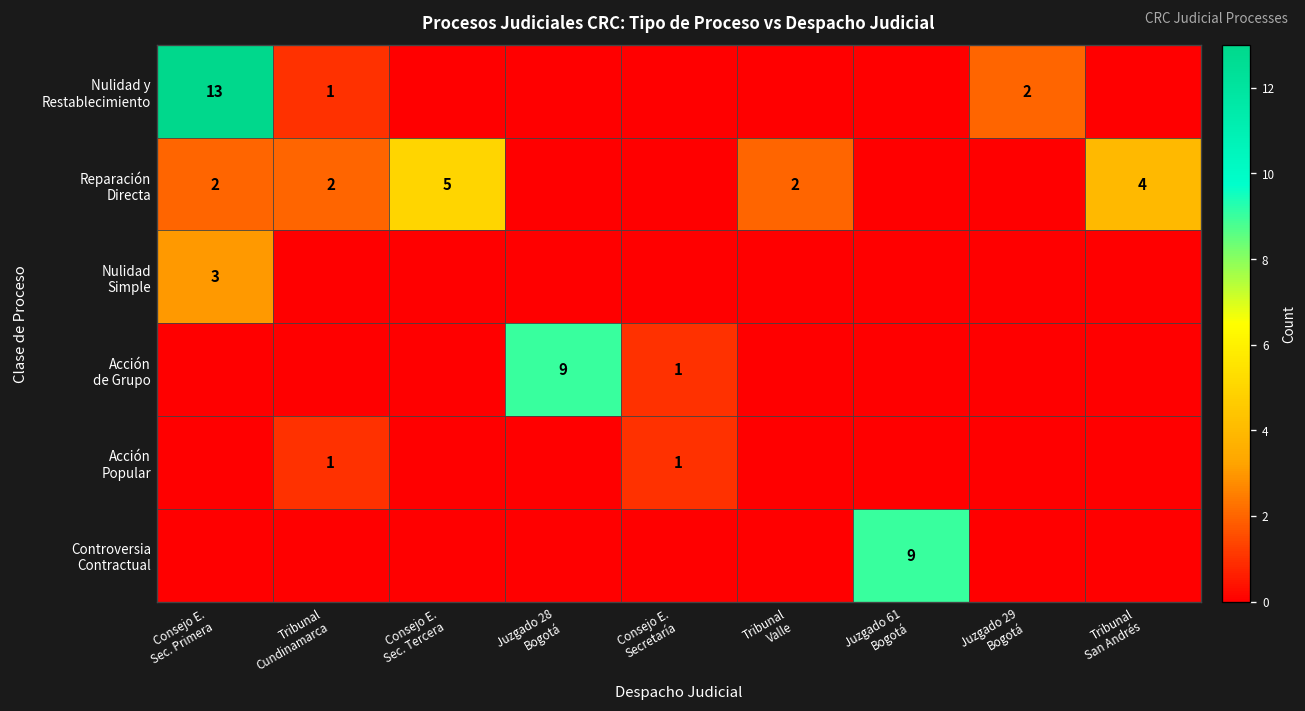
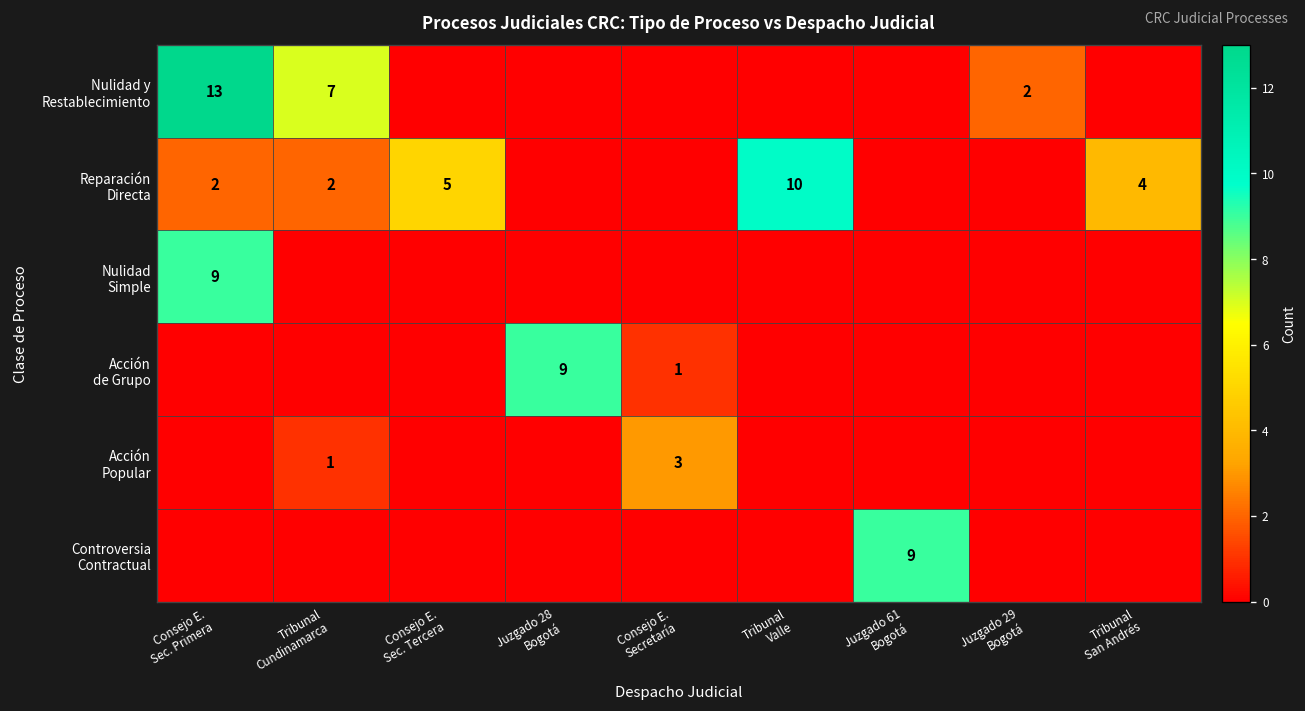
  {
    "Nulidad y Restablecimiento": {
      "Consejo E. Sec. Primera": 13,
-     "Tribunal Cundinamarca": 1,
+     "Tribunal Cundinamarca": 7,
      "Juzgado 29 Bogotá": 2
    },
    "Reparación Directa": {
      "Consejo E. Sec. Primera": 2,
      "Tribunal Cundinamarca": 2,
      "Consejo E. Sec. Tercera": 5,
-     "Tribunal Valle": 2,
+     "Tribunal Valle": 10,
      "Tribunal San Andrés": 4
    },
    "Nulidad Simple": {
-     "Consejo E. Sec. Primera": 3
+     "Consejo E. Sec. Primera": 9
    },
    "Acción de Grupo": {
      "Juzgado 28 Bogotá": 9,
      "Consejo E. Secretaría": 1
    },
    "Acción Popular": {
      "Tribunal Cundinamarca": 1,
-     "Consejo E. Secretaría": 1
+     "Consejo E. Secretaría": 3
    },
    "Controversia Contractual": {
      "Juzgado 61 Bogotá": 9
    }
  }
